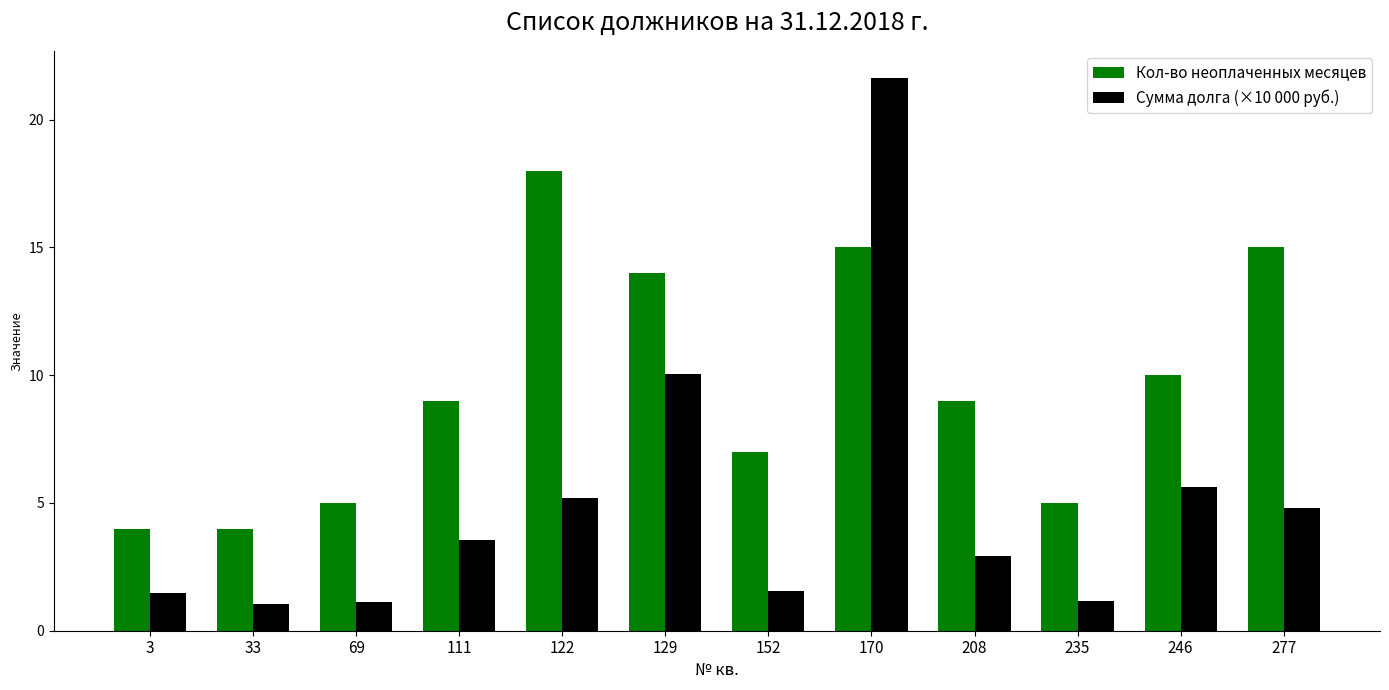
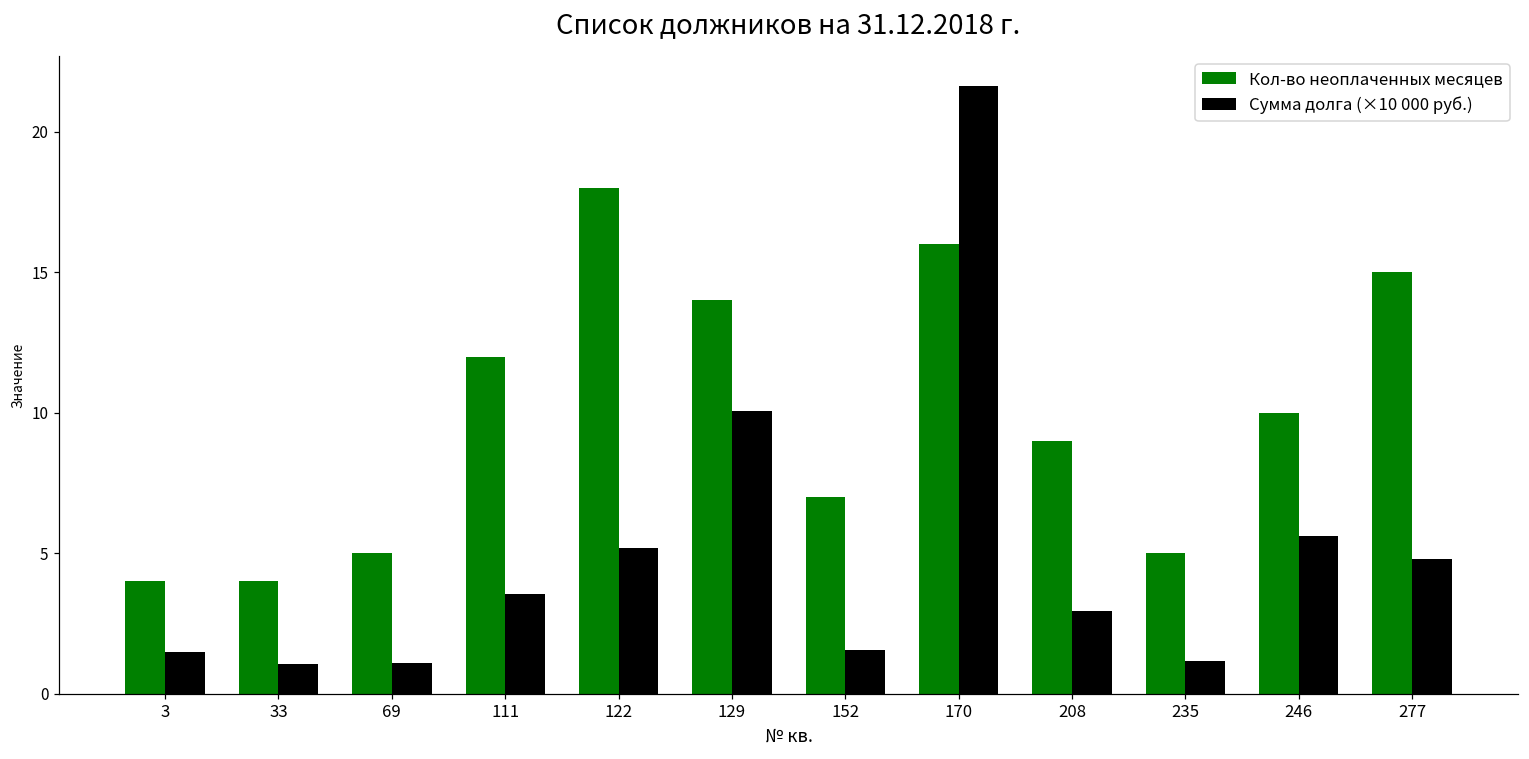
  {
    "Кол-во неоплаченных месяцев": {
      "3": 4,
      "33": 4,
      "69": 5,
-     "111": 9,
+     "111": 12,
      "122": 18,
      "129": 14,
      "152": 7,
-     "170": 15,
+     "170": 16,
      "208": 9,
      "235": 5,
      "246": 10,
      "277": 15
    },
    "Сумма долга (×10 000 руб.)": {
      "3": 1.5,
      "33": 1,
      "69": 1.1,
      "111": 3.6,
      "122": 5.2,
      "129": 10,
      "152": 1.6,
      "170": 21.6,
      "208": 3,
      "235": 1.2,
      "246": 5.6,
      "277": 4.8
    }
  }
